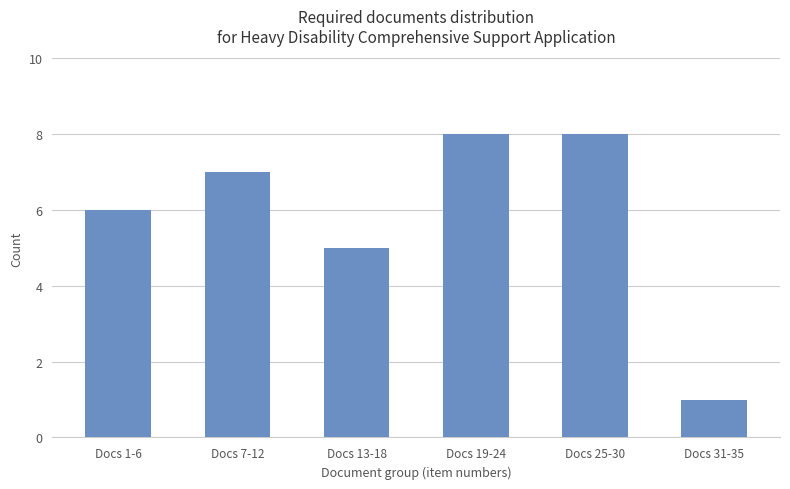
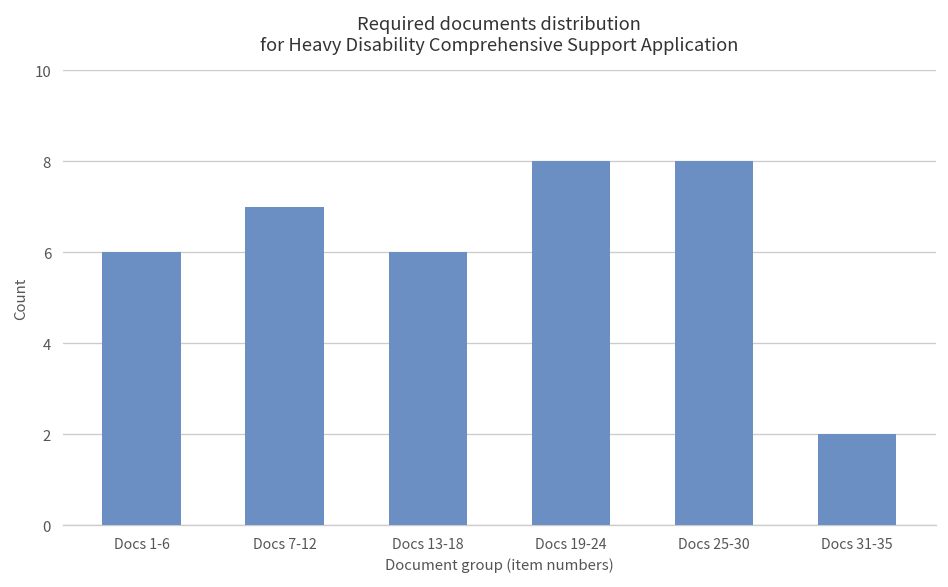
  {
    "Docs 1-6": 6,
    "Docs 7-12": 7,
-   "Docs 13-18": 5,
+   "Docs 13-18": 6,
    "Docs 19-24": 8,
    "Docs 25-30": 8,
-   "Docs 31-35": 1
+   "Docs 31-35": 2
  }
